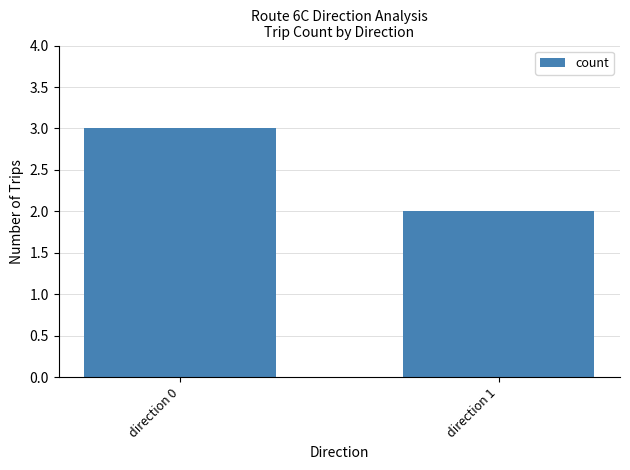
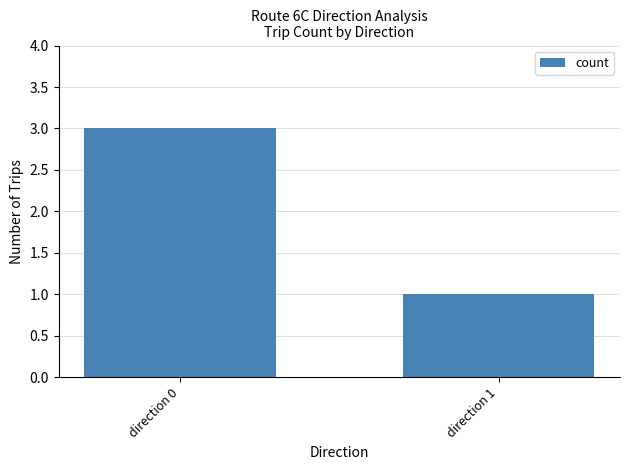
  {
    "direction 0": 3,
-   "direction 1": 2
+   "direction 1": 1
  }
